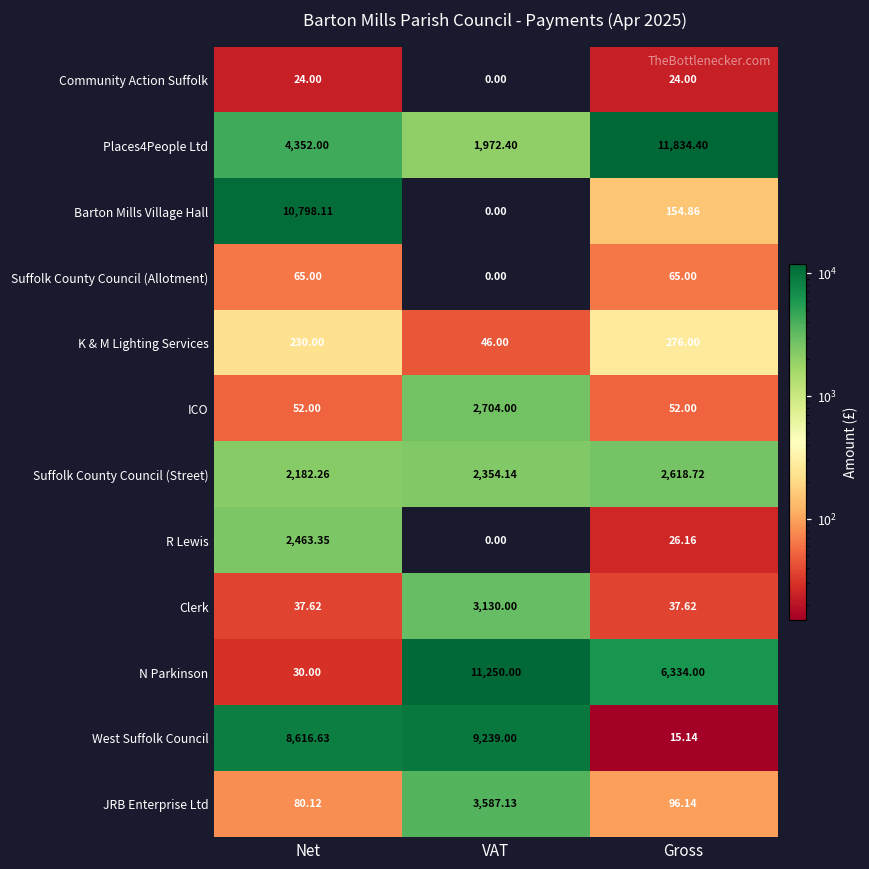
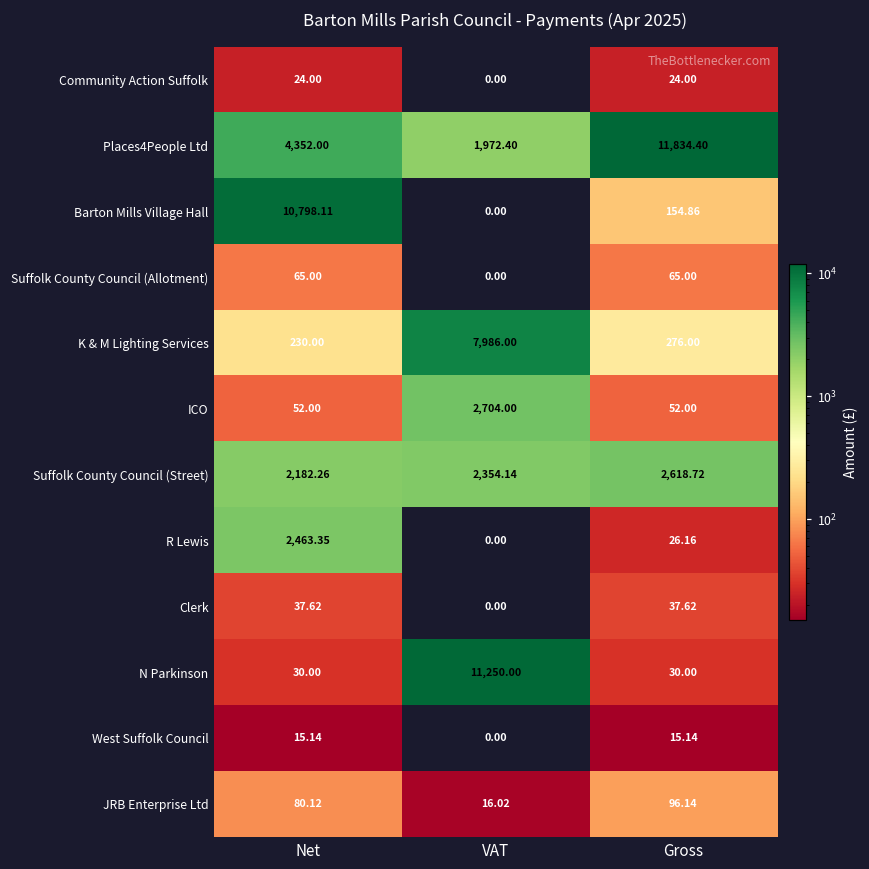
  {
    "Community Action Suffolk": {
      "Net": "24.00",
      "VAT": "0.00"
    },
    "Places4People Ltd": {
      "Net": "4,352.00",
      "VAT": "1,972.40",
      "Gross": "11,834.40"
    },
    "Barton Mills Village Hall": {
      "Net": "10,798.11",
      "VAT": "0.00",
      "Gross": "154.86"
    },
    "Suffolk County Council (Allotment)": {
      "Net": "65.00",
      "VAT": "0.00",
      "Gross": "65.00"
    },
    "K & M Lighting Services": {
      "Net": "230.00",
-     "VAT": "46.00",
+     "VAT": "7,986.00",
      "Gross": "276.00"
    },
    "ICO": {
      "Net": "52.00",
      "VAT": "2,704.00",
      "Gross": "52.00"
    },
    "Suffolk County Council (Street)": {
      "Net": "2,182.26",
      "VAT": "2,354.14",
      "Gross": "2,618.72"
    },
    "R Lewis": {
      "Net": "2,463.35",
      "VAT": "0.00",
      "Gross": "26.16"
    },
    "Clerk": {
      "Net": "37.62",
-     "VAT": "3,130.00",
+     "VAT": "0.00",
      "Gross": "37.62"
    },
    "N Parkinson": {
      "Net": "30.00",
      "VAT": "11,250.00",
-     "Gross": "6,334.00"
+     "Gross": "30.00"
    },
    "West Suffolk Council": {
-     "Net": "8,616.63",
-     "VAT": "9,239.00",
+     "Net": "15.14",
+     "VAT": "0.00",
      "Gross": "15.14"
    },
    "JRB Enterprise Ltd": {
      "Net": "80.12",
-     "VAT": "3,587.13",
+     "VAT": "16.02",
      "Gross": "96.14"
    }
  }
